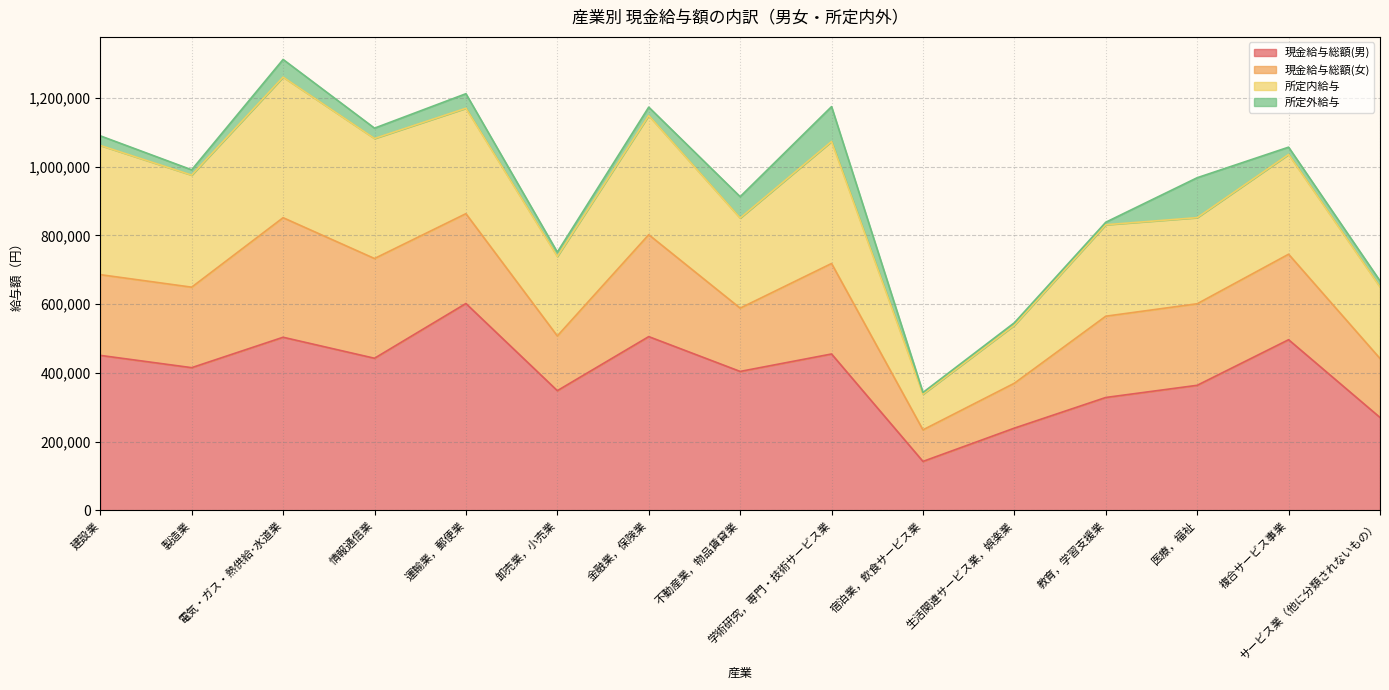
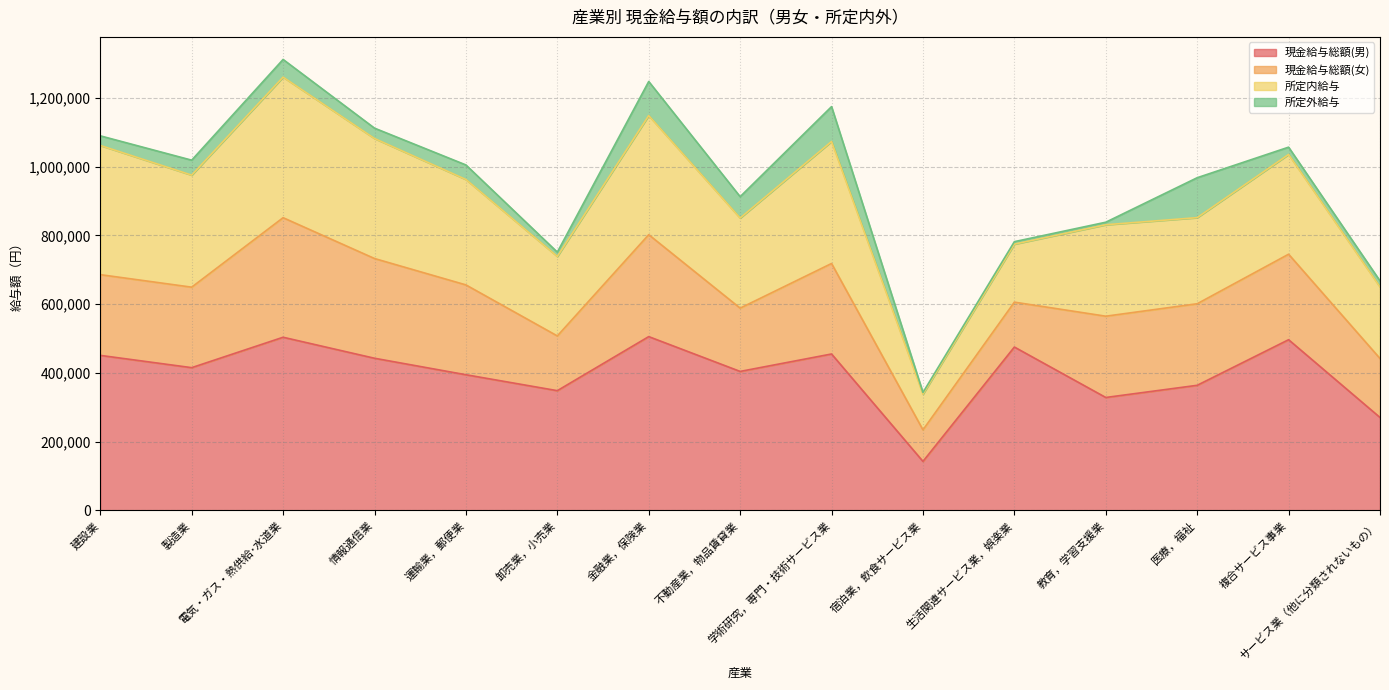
  {
    "現金給与総額(男)": {
      "建設業": "450,000",
      "製造業": "420,000",
      "電気・ガス・熱供給･水道業": "500,000",
      "情報通信業": "440,000",
-     "運輸業，郵便業": "600,000",
+     "運輸業，郵便業": "390,000",
      "卸売業，小売業": "350,000",
      "金融業，保険業": "510,000",
      "不動産業，物品賃貸業": "400,000",
      "学術研究，専門・技術サービス業": "460,000",
      "宿泊業，飲食サービス業": "140,000",
-     "生活関連サービス業，娯楽業": "240,000",
+     "生活関連サービス業，娯楽業": "480,000",
      "教育，学習支援業": "330,000",
      "医療，福祉": "360,000",
      "複合サービス事業": "500,000",
      "サービス業（他に分類されないもの）": "270,000"
    },
    "所定外給与": {
      "建設業": "30,000",
-     "製造業": "20,000",
+     "製造業": "40,000",
      "電気・ガス・熱供給･水道業": "50,000",
      "情報通信業": "30,000",
      "運輸業，郵便業": "40,000",
      "卸売業，小売業": "10,000",
-     "金融業，保険業": "20,000",
+     "金融業，保険業": "100,000",
      "不動産業，物品賃貸業": "60,000",
      "学術研究，専門・技術サービス業": "100,000",
      "医療，福祉": "120,000",
      "複合サービス事業": "20,000",
      "サービス業（他に分類されないもの）": "20,000"
    }
  }
